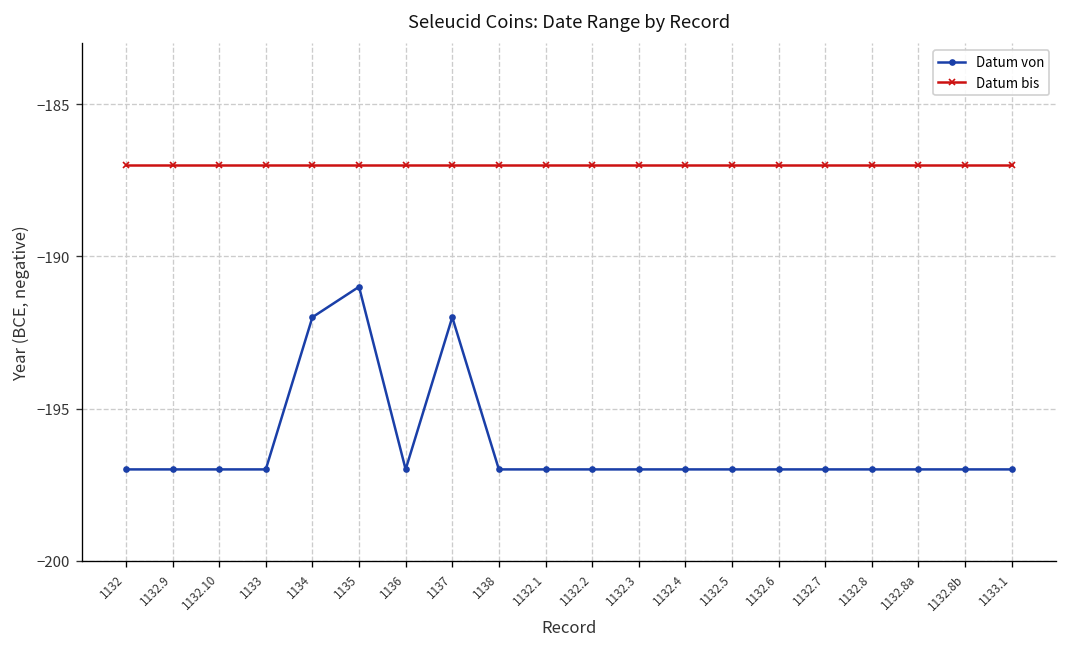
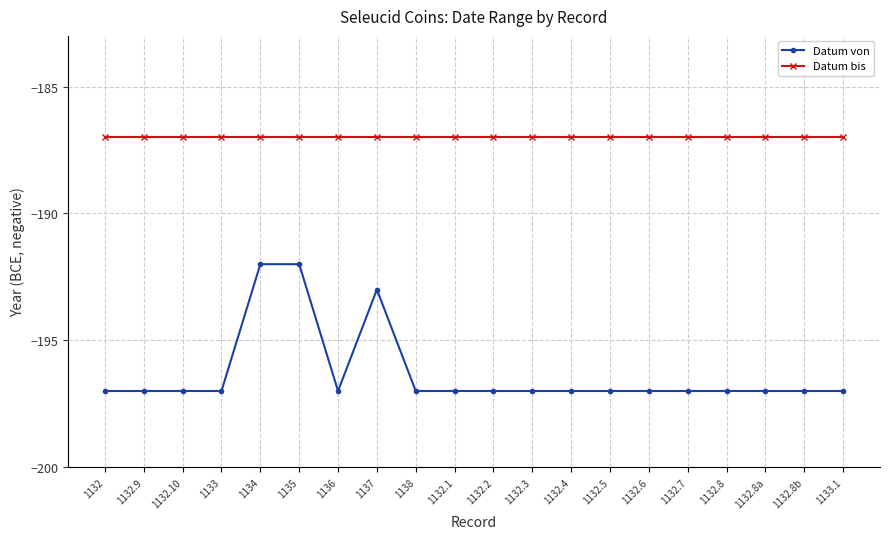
  {
    "Datum von": {
      "1132": -197,
      "1132.9": -197,
      "1132.10": -197,
      "1133": -197,
      "1134": -192,
-     "1135": -191,
+     "1135": -192,
      "1136": -197,
-     "1137": -192,
+     "1137": -193,
      "1138": -197,
      "1132.1": -197,
      "1132.2": -197,
      "1132.3": -197,
      "1132.4": -197,
      "1132.5": -197,
      "1132.6": -197,
      "1132.7": -197,
      "1132.8": -197,
      "1132.8a": -197,
      "1132.8b": -197,
      "1133.1": -197
    },
    "Datum bis": {
      "1132": -187,
      "1132.9": -187,
      "1132.10": -187,
      "1133": -187,
      "1134": -187,
      "1135": -187,
      "1136": -187,
      "1137": -187,
      "1138": -187,
      "1132.1": -187,
      "1132.2": -187,
      "1132.3": -187,
      "1132.4": -187,
      "1132.5": -187,
      "1132.6": -187,
      "1132.7": -187,
      "1132.8": -187,
      "1132.8a": -187,
      "1132.8b": -187,
      "1133.1": -187
    }
  }
